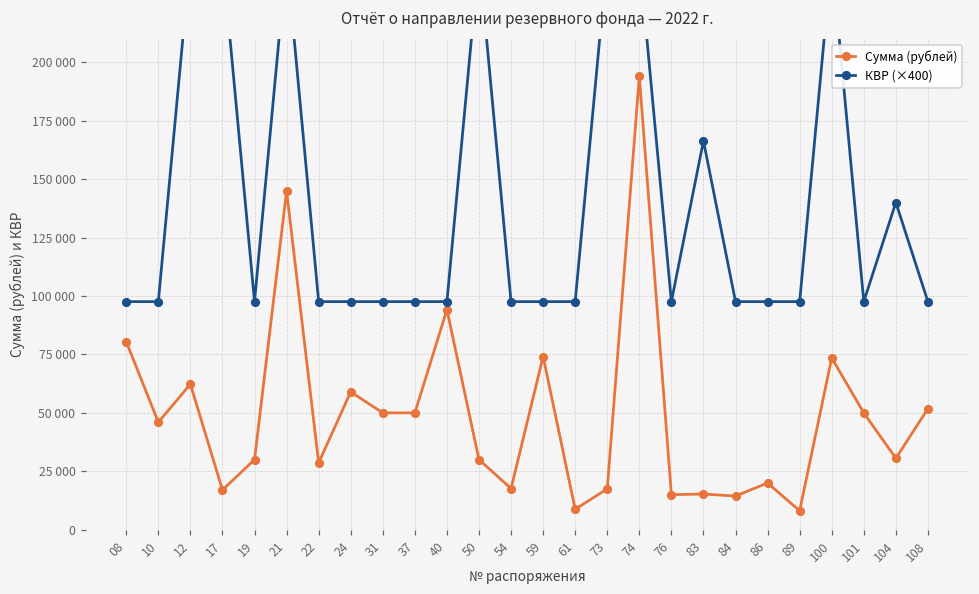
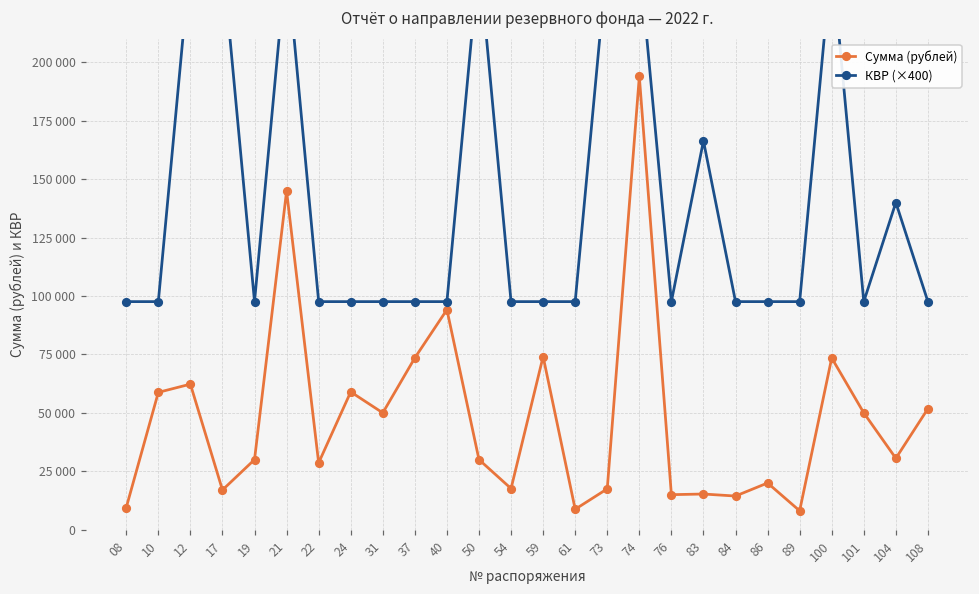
  {
    "Сумма (рублей)": {
-     "08": 80000,
-     "10": 46000,
+     "08": 10000,
+     "10": 59000,
      "12": 62000,
      "17": 17000,
      "19": 30000,
      "21": 145000,
      "22": 29000,
      "24": 59000,
      "31": 50000,
-     "37": 50000,
+     "37": 74000,
      "40": 94000,
      "50": 30000,
      "54": 18000,
      "59": 74000,
      "61": 9000,
      "73": 18000,
      "74": 194000,
      "76": 15000,
      "83": 15000,
      "84": 14000,
      "86": 20000,
      "89": 8000,
      "100": 74000,
      "101": 50000,
      "104": 31000,
      "108": 52000
    },
    "КВР (×400)": {
      "08": 98000,
      "10": 98000,
      "19": 98000,
      "22": 98000,
      "24": 98000,
      "31": 98000,
      "37": 98000,
      "40": 98000,
      "54": 98000,
      "59": 98000,
      "61": 98000,
      "76": 98000,
      "83": 166000,
      "84": 98000,
      "86": 98000,
      "89": 98000,
      "101": 98000,
      "104": 140000,
      "108": 98000
    }
  }
